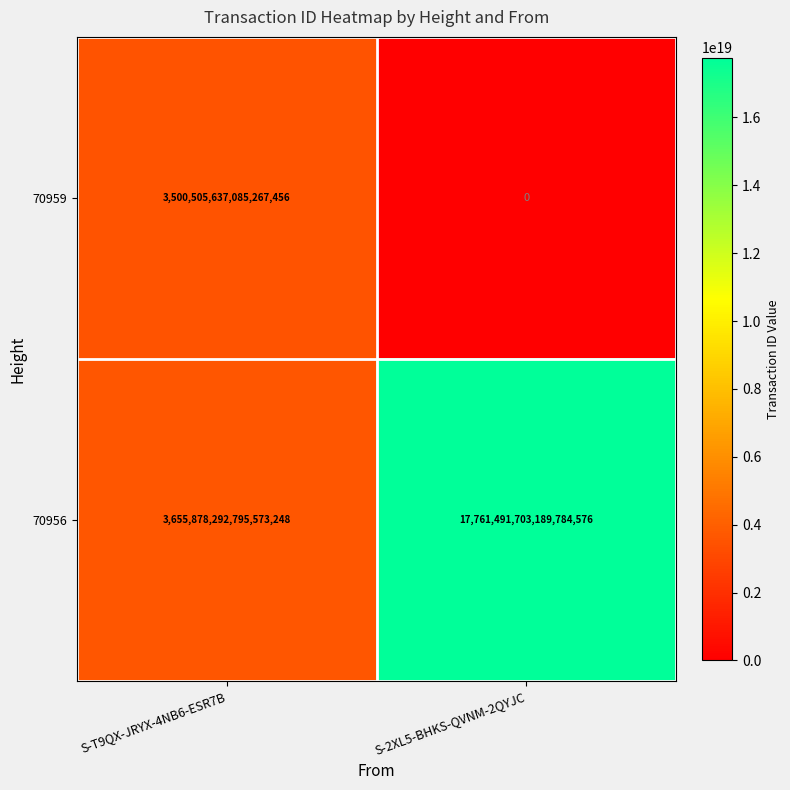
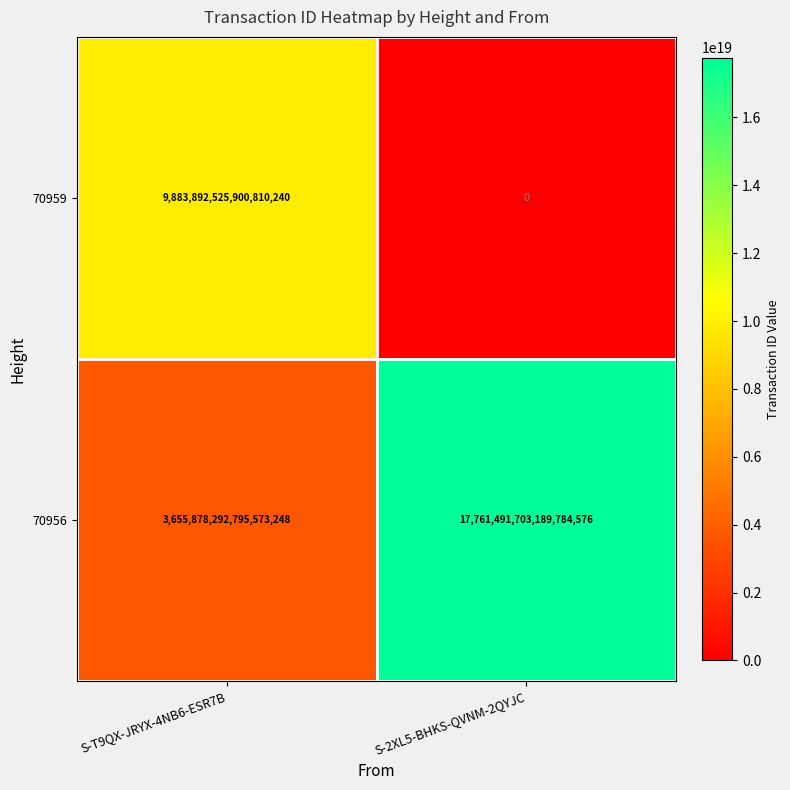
  {
    "70959": {
-     "S-T9QX-JRYX-4NB6-ESR7B": "3,500,505,637,085,267,456",
+     "S-T9QX-JRYX-4NB6-ESR7B": "9,883,892,525,900,810,240",
      "S-2XL5-BHKS-QVNM-2QYJC": "0"
    },
    "70956": {
      "S-T9QX-JRYX-4NB6-ESR7B": "3,655,878,292,795,573,248",
      "S-2XL5-BHKS-QVNM-2QYJC": "17,761,491,703,189,784,576"
    }
  }
